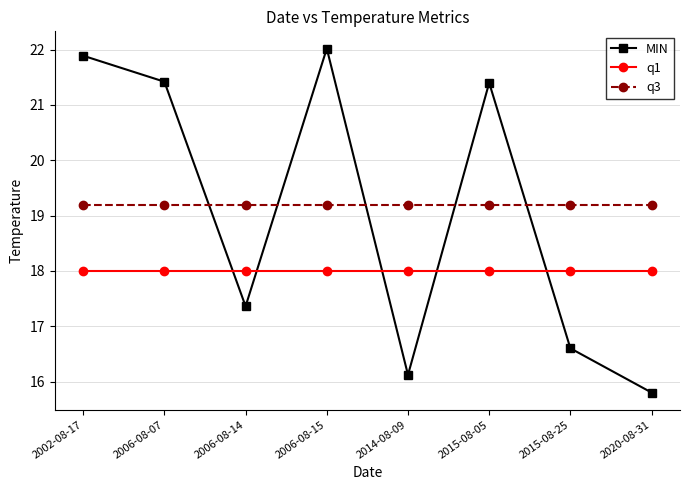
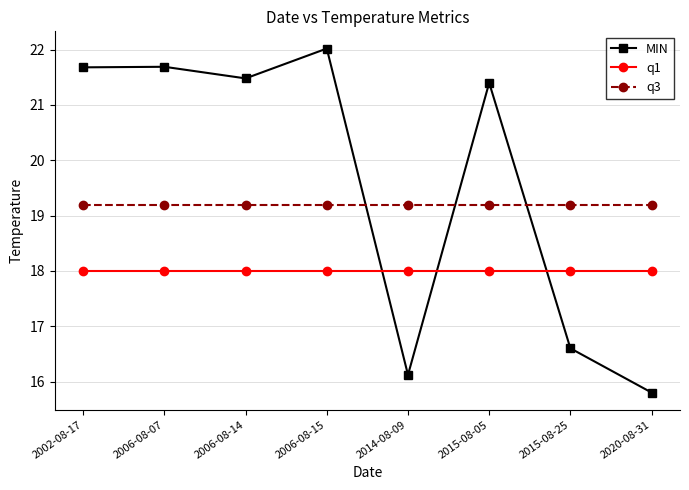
  {
    "MIN": {
-     "2002-08-17": 21.9,
-     "2006-08-07": 21.4,
-     "2006-08-14": 17.4,
+     "2002-08-17": 21.7,
+     "2006-08-07": 21.7,
+     "2006-08-14": 21.5,
      "2006-08-15": 22.0,
      "2014-08-09": 16.1,
      "2015-08-05": 21.4,
      "2015-08-25": 16.6,
      "2020-08-31": 15.8
    },
    "q1": {
      "2002-08-17": 18.0,
      "2006-08-07": 18.0,
      "2006-08-14": 18.0,
      "2006-08-15": 18.0,
      "2014-08-09": 18.0,
      "2015-08-05": 18.0,
      "2015-08-25": 18.0,
      "2020-08-31": 18.0
    },
    "q3": {
      "2002-08-17": 19.2,
      "2006-08-07": 19.2,
      "2006-08-14": 19.2,
      "2006-08-15": 19.2,
      "2014-08-09": 19.2,
      "2015-08-05": 19.2,
      "2015-08-25": 19.2,
      "2020-08-31": 19.2
    }
  }
